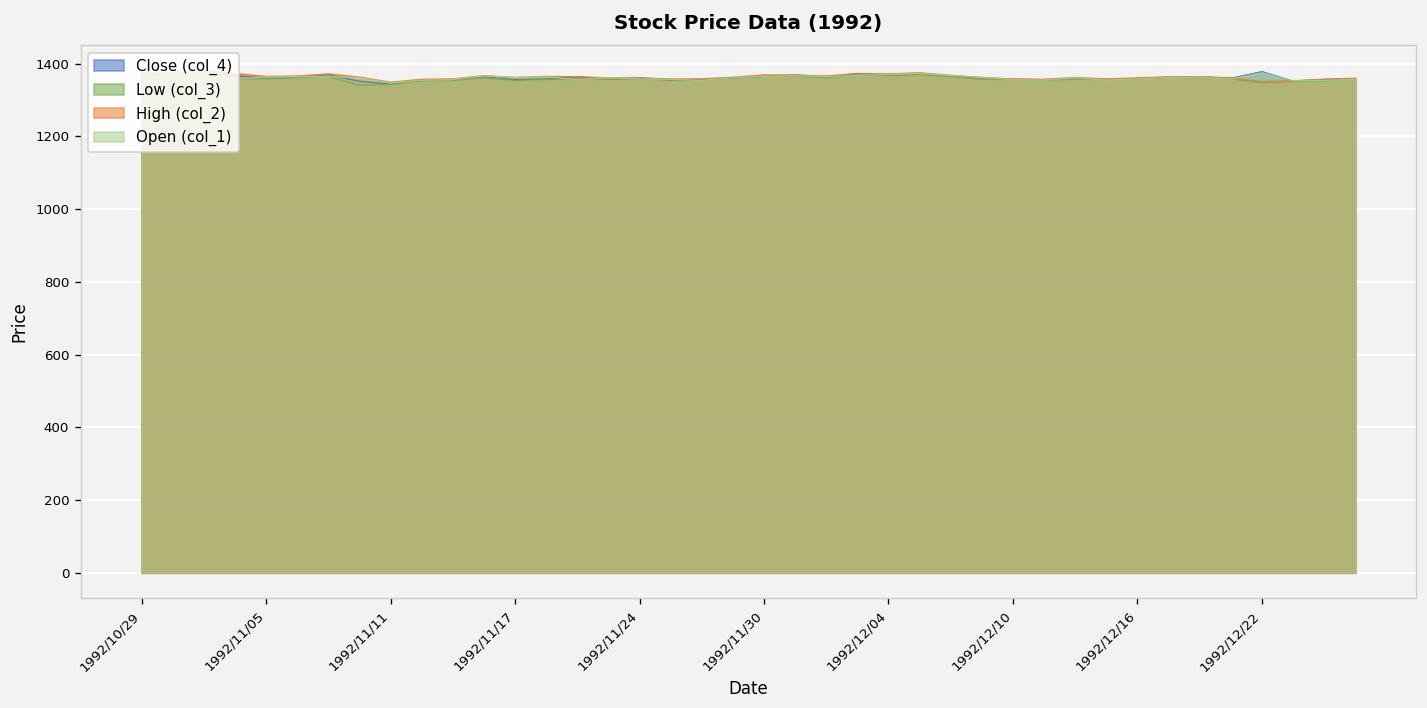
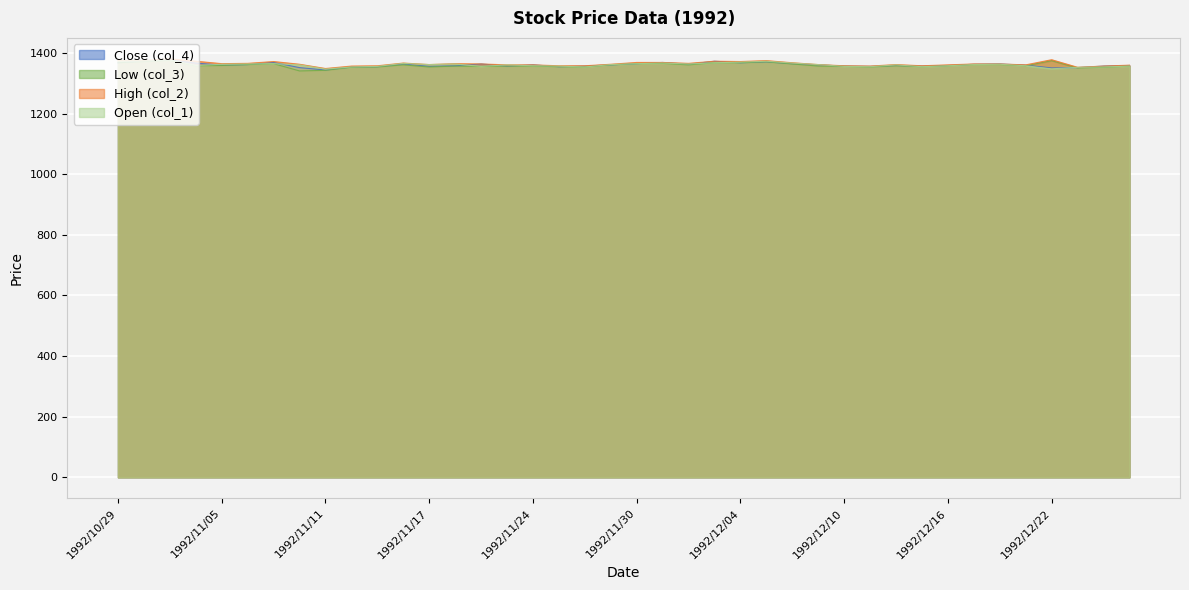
  {
    "Close (col_4)": {
-     "1992/12/22": 1380
+     "1992/12/22": 1350
    },
    "Low (col_3)": {
-     "1992/12/22": 1350
+     "1992/12/22": 1380
    },
    "High (col_2)": {
-     "1992/12/22": 1350
+     "1992/12/22": 1380
    },
    "Open (col_1)": {
-     "1992/12/22": 1380
+     "1992/12/22": 1350
    }
  }
